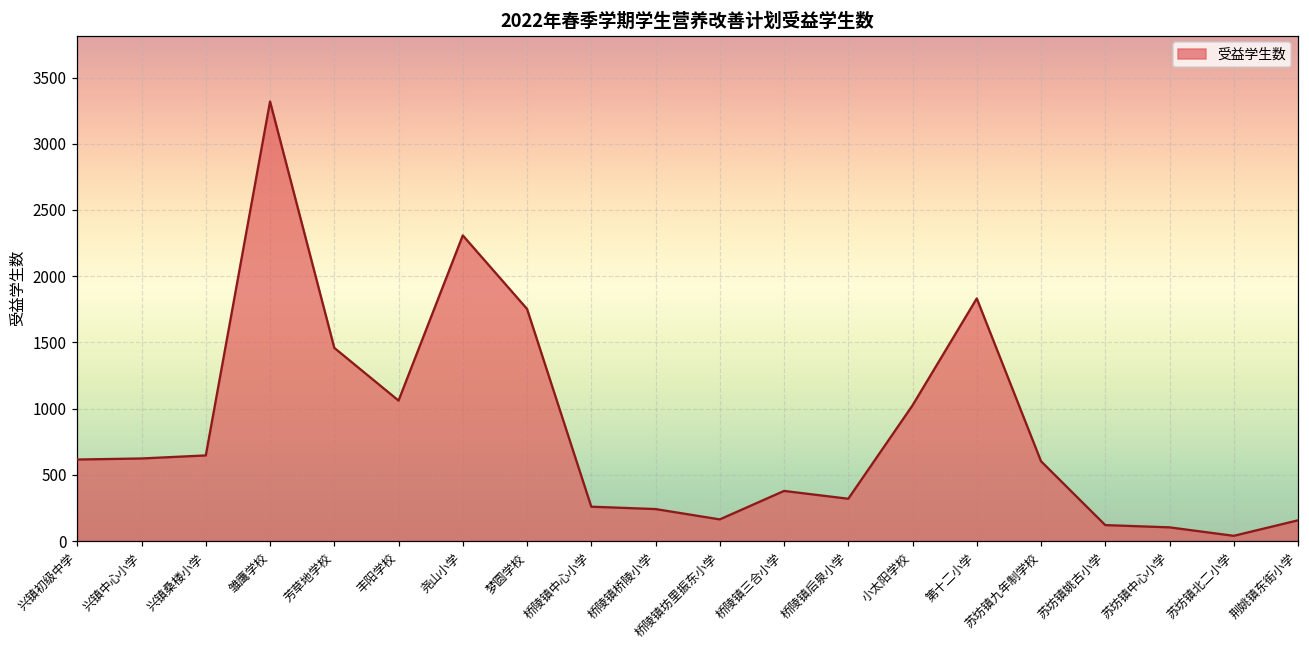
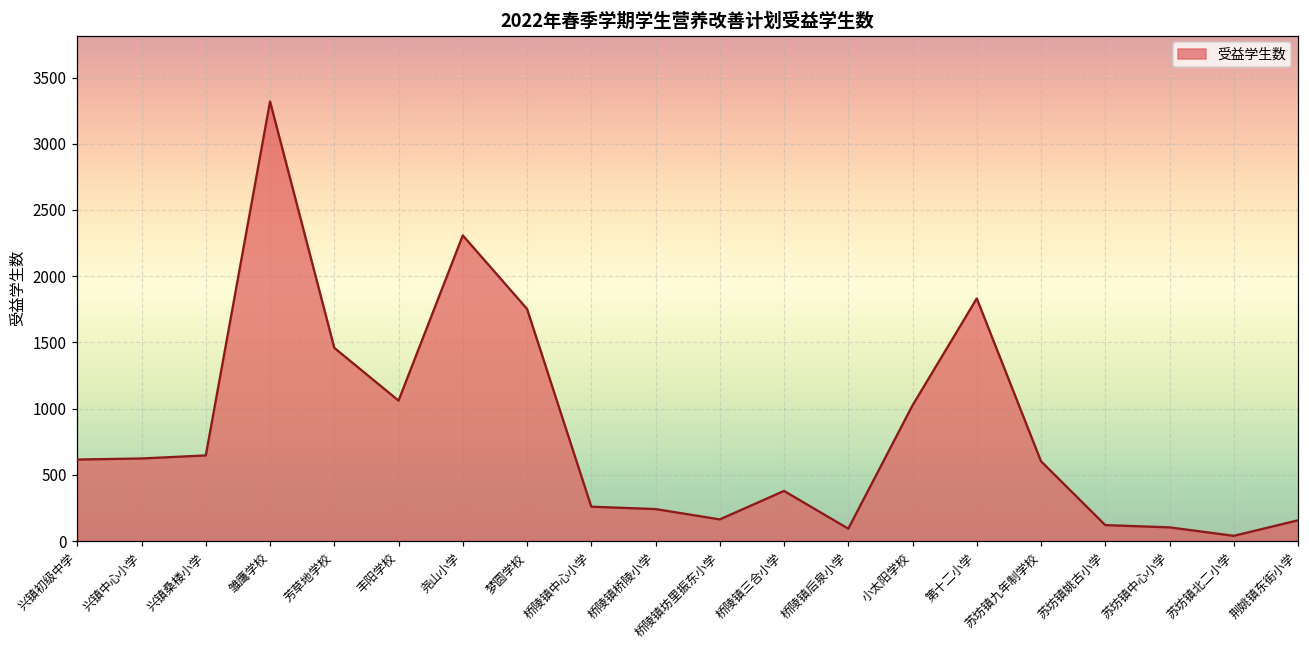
  {
    "兴镇初级中学": 620,
    "兴镇中心小学": 620,
    "兴镇桑楼小学": 650,
    "雏鹰学校": 3320,
    "芳草地学校": 1460,
    "丰阳学校": 1060,
    "尧山小学": 2310,
    "梦圆学校": 1750,
    "桥陵镇中心小学": 260,
    "桥陵镇桥陵小学": 240,
    "桥陵镇坊里振东小学": 160,
    "桥陵镇三合小学": 380,
-   "桥陵镇后泉小学": 320,
+   "桥陵镇后泉小学": 90,
    "小太阳学校": 1030,
    "第十二小学": 1830,
    "苏坊镇九年制学校": 600,
    "苏坊镇姚古小学": 120,
    "苏坊镇中心小学": 100,
    "苏坊镇北二小学": 40,
    "荆姚镇东街小学": 160
  }
